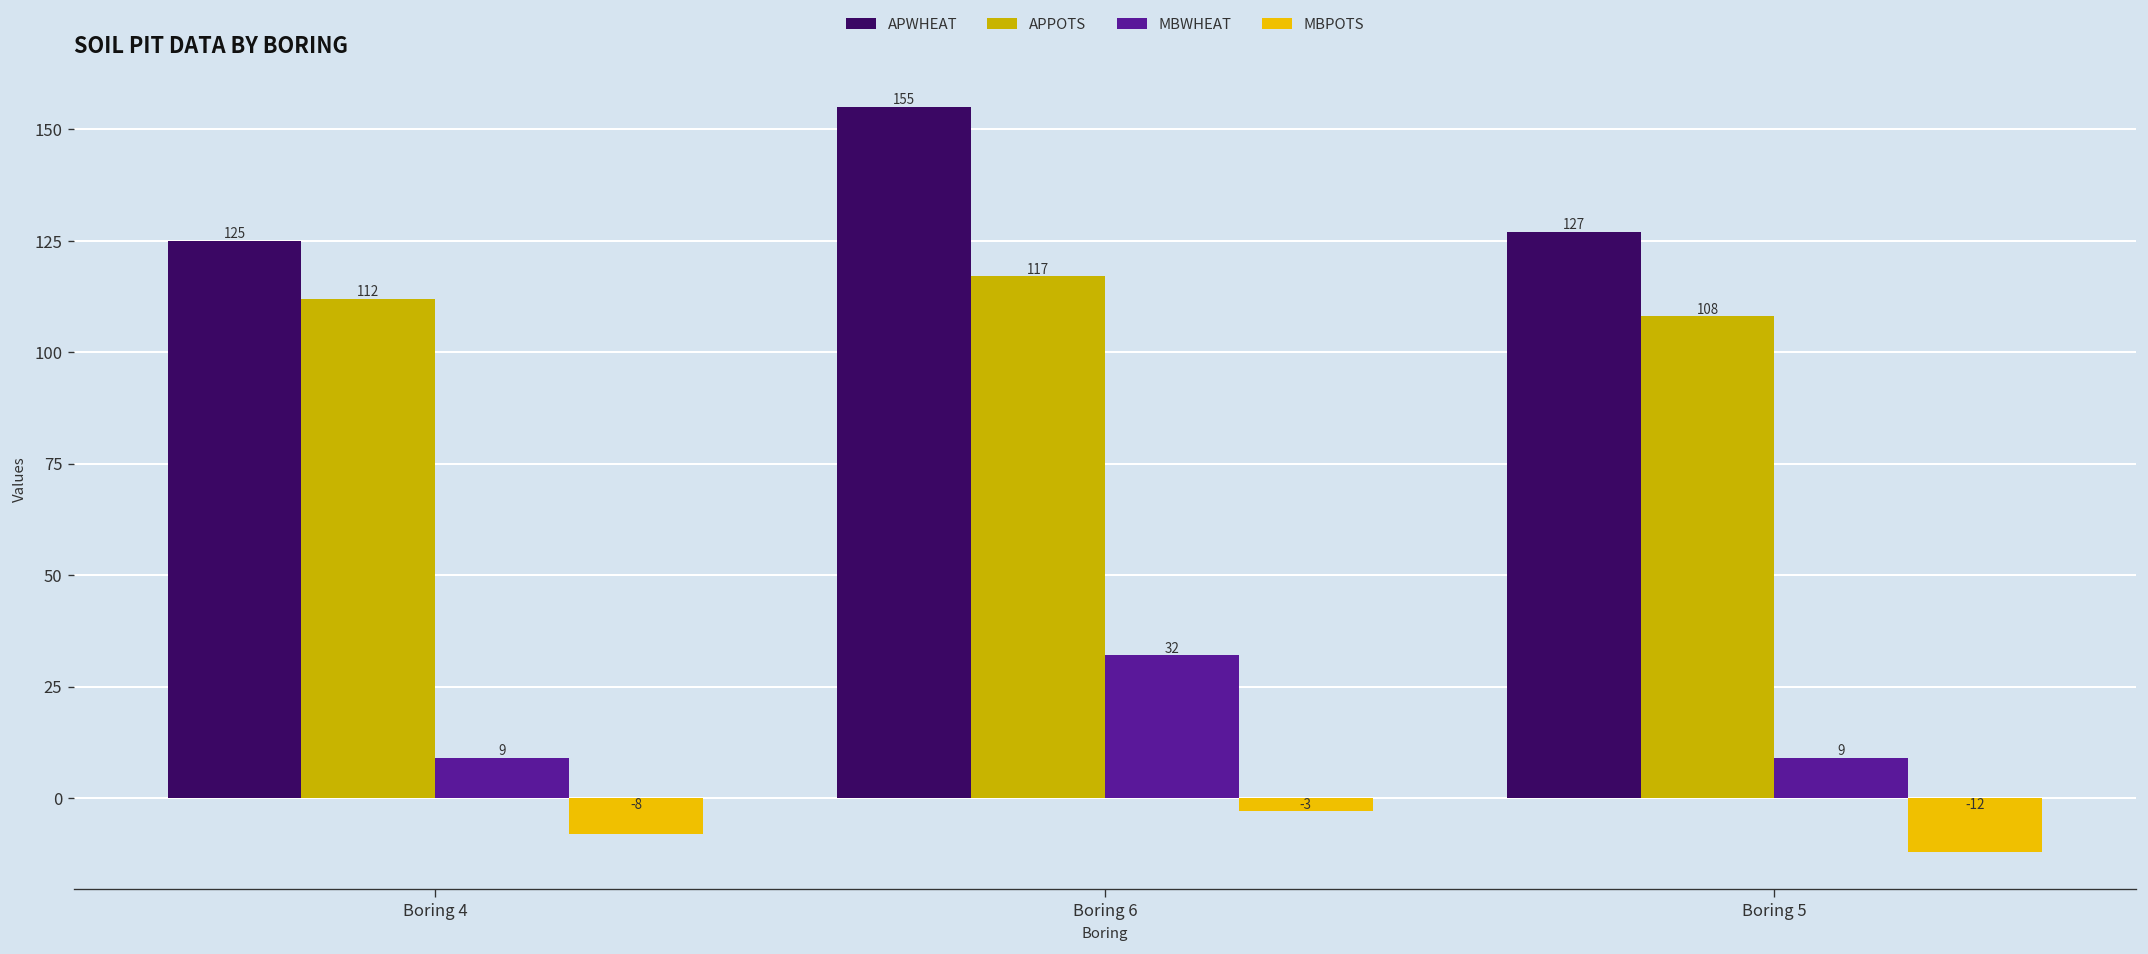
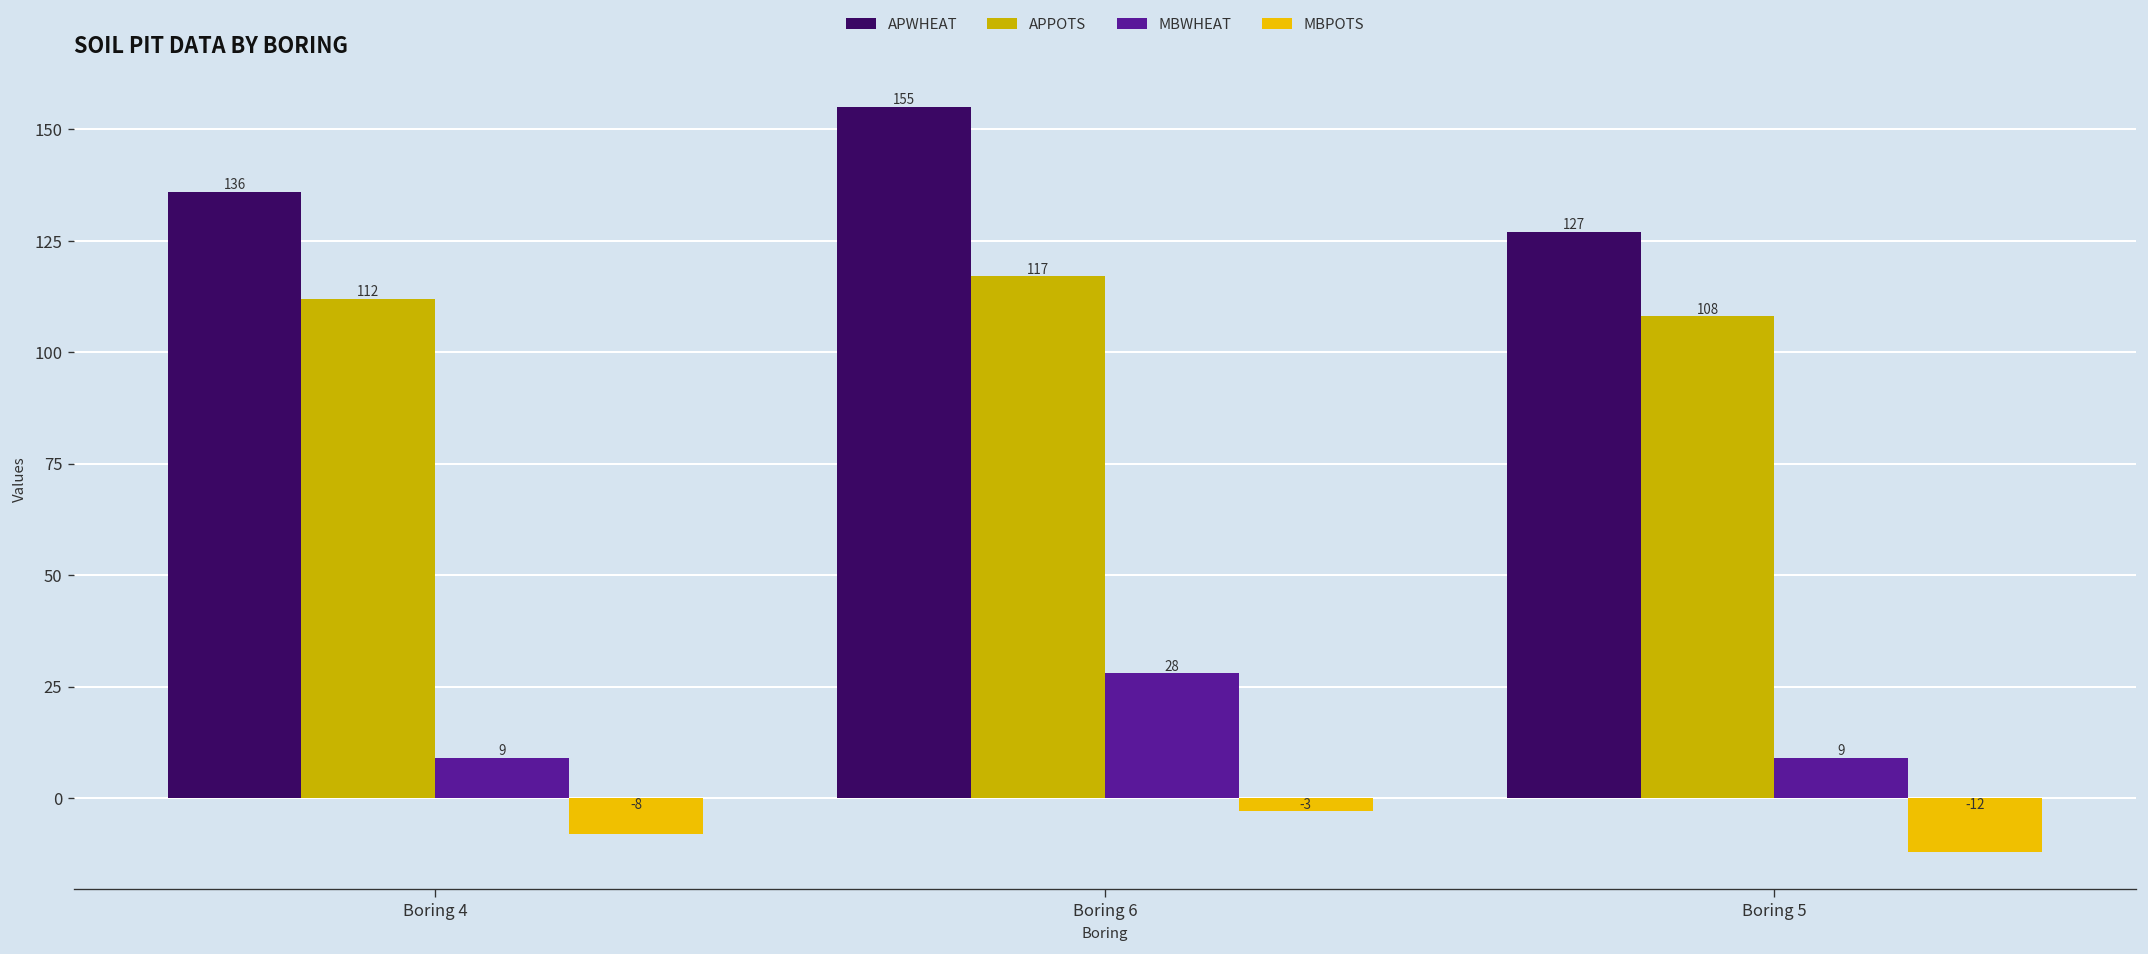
  {
    "APWHEAT": {
-     "Boring 4": 125,
+     "Boring 4": 136,
      "Boring 6": 155,
      "Boring 5": 127
    },
    "MBWHEAT": {
      "Boring 4": 9,
-     "Boring 6": 32,
+     "Boring 6": 28,
      "Boring 5": 9
    }
  }
